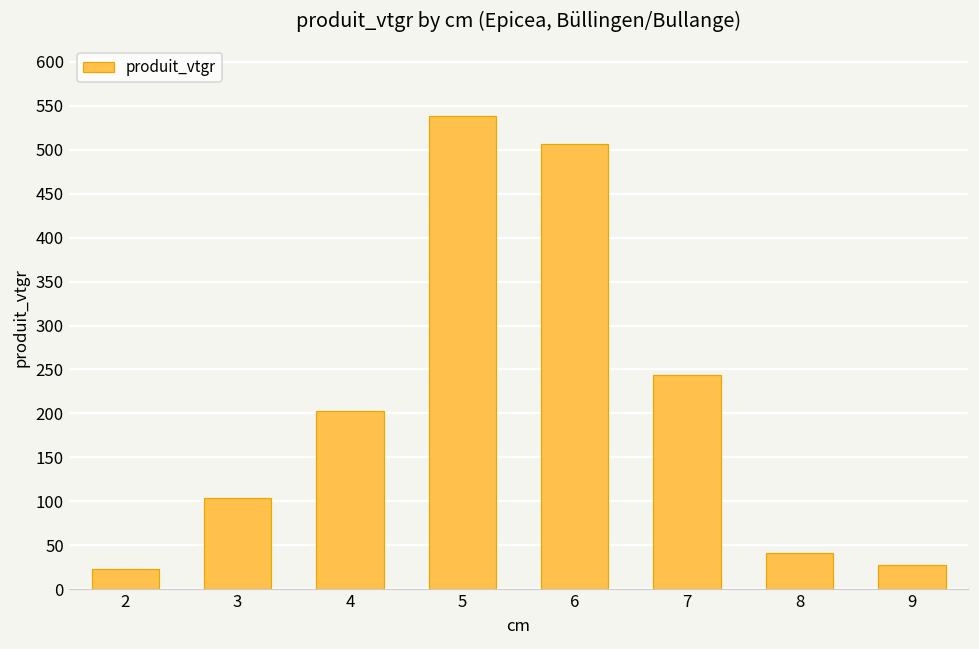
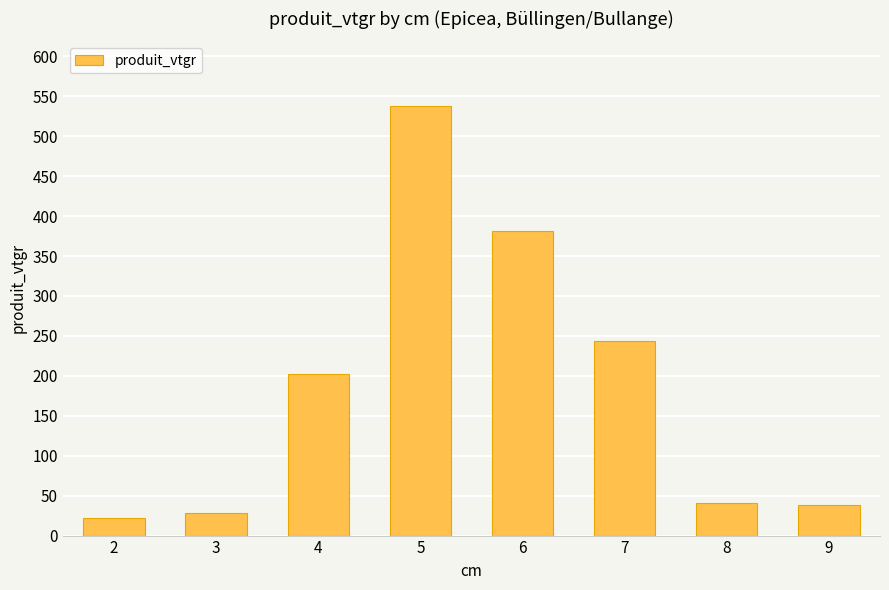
  {
    "2": 20,
-   "3": 100,
+   "3": 30,
    "4": 200,
    "5": 540,
-   "6": 510,
+   "6": 380,
    "7": 240,
    "8": 40,
-   "9": 30
+   "9": 40
  }
